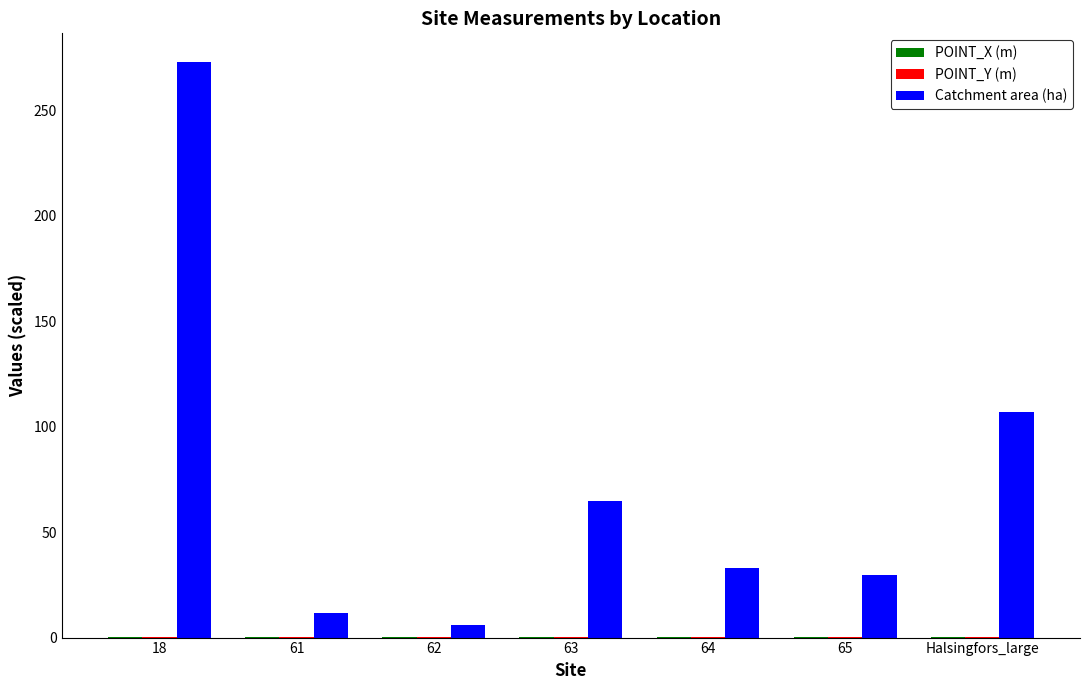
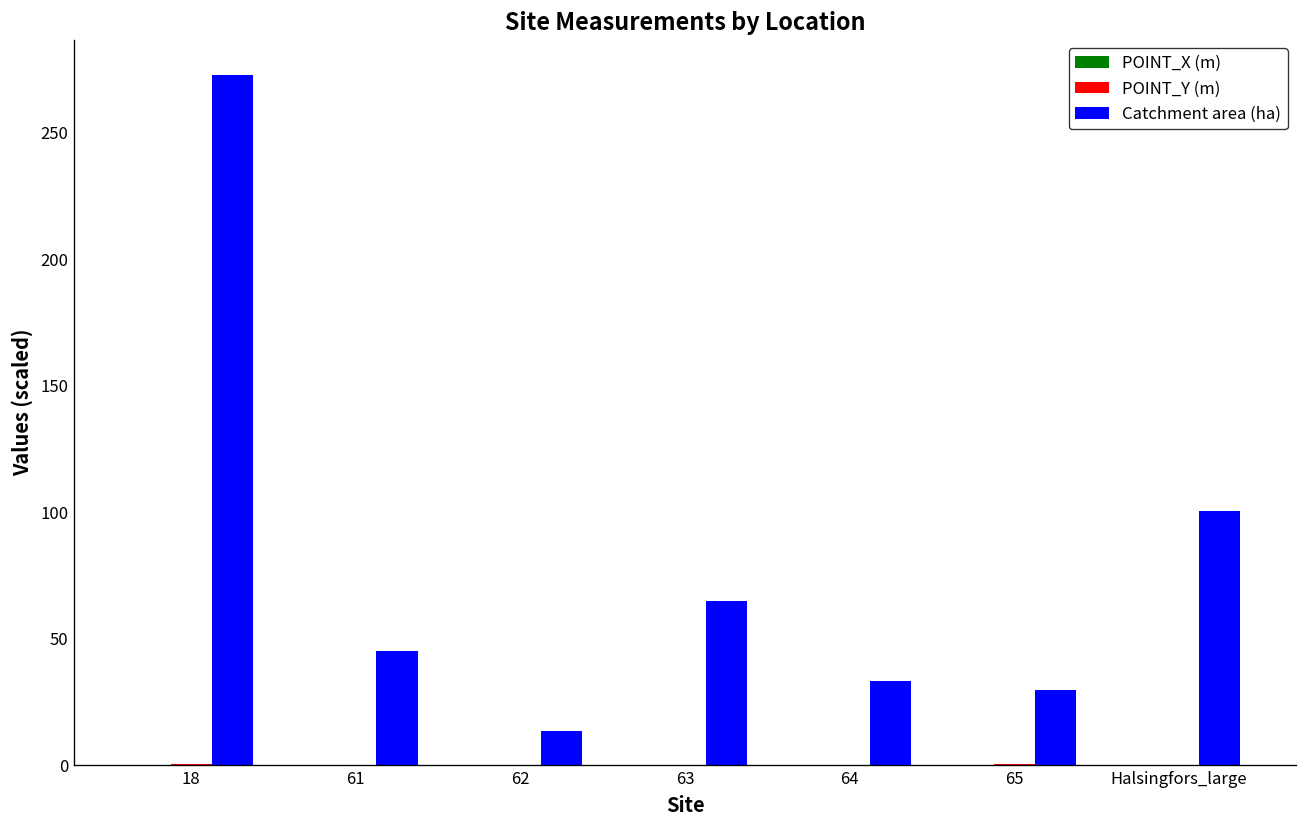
  {
    "Catchment area (ha)": {
      "18": 273,
-     "61": 12,
-     "62": 6,
+     "61": 45,
+     "62": 14,
      "63": 65,
      "64": 33,
      "65": 30,
-     "Halsingfors_large": 107
+     "Halsingfors_large": 100
    }
  }
